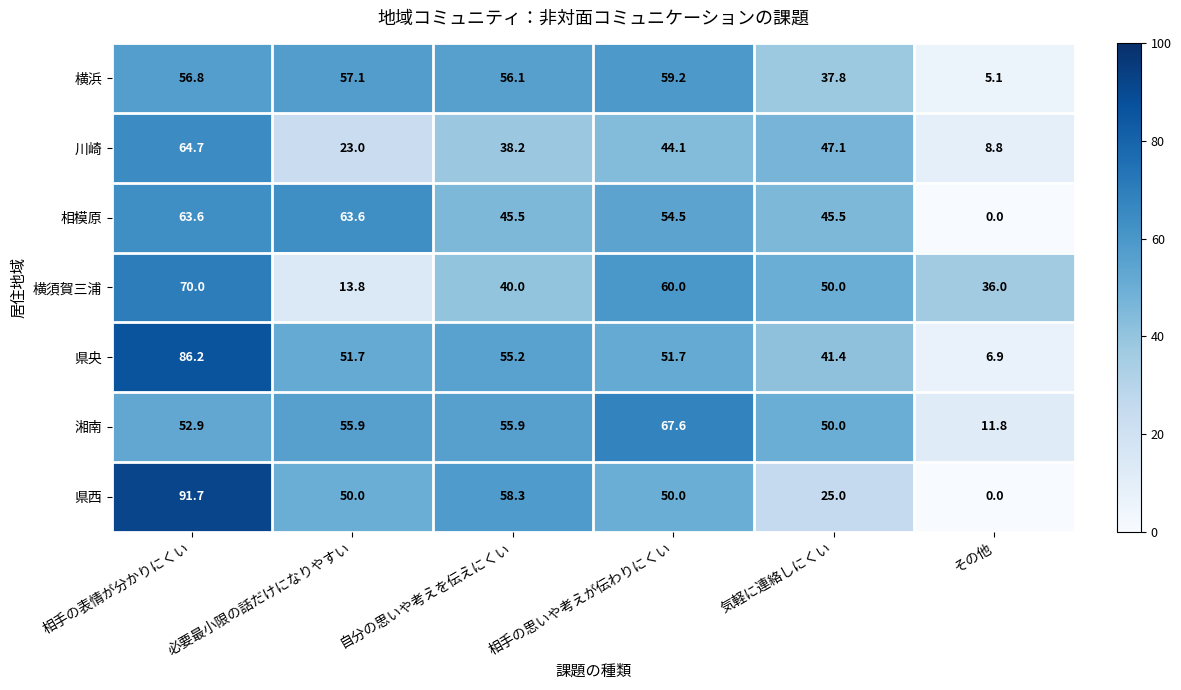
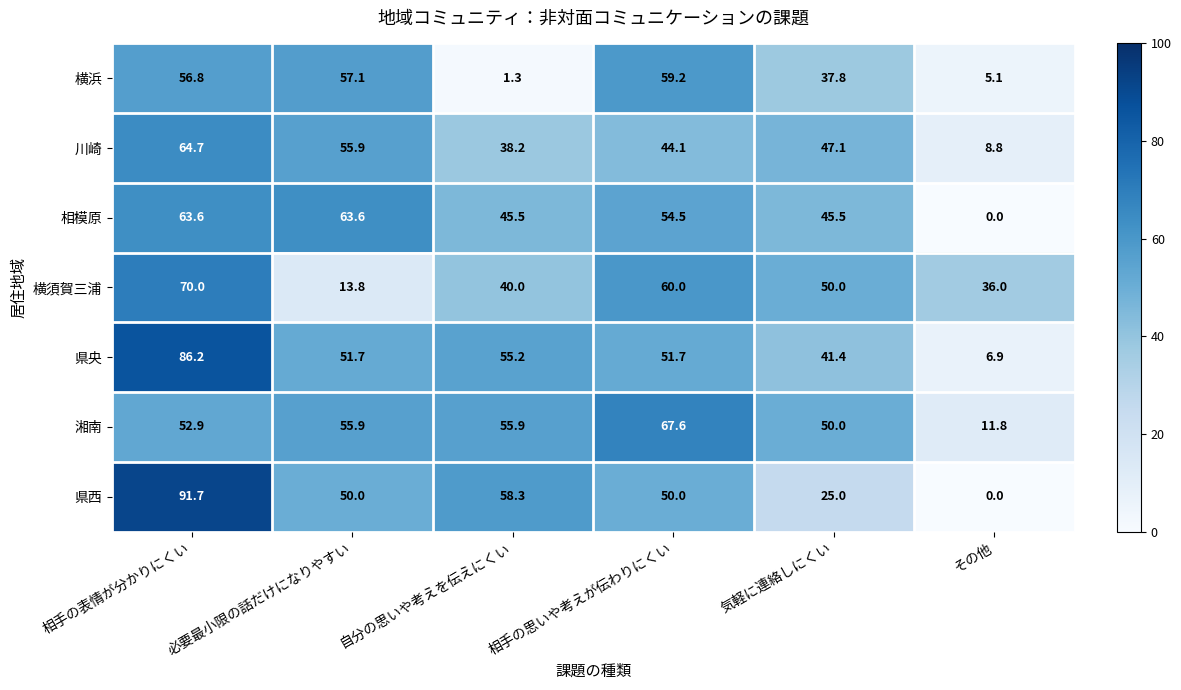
  {
    "横浜": {
      "相手の表情が分かりにくい": 56.8,
      "必要最小限の話だけになりやすい": 57.1,
-     "自分の思いや考えを伝えにくい": 56.1,
+     "自分の思いや考えを伝えにくい": 1.3,
      "相手の思いや考えが伝わりにくい": 59.2,
      "気軽に連絡しにくい": 37.8,
      "その他": 5.1
    },
    "川崎": {
      "相手の表情が分かりにくい": 64.7,
-     "必要最小限の話だけになりやすい": 23.0,
+     "必要最小限の話だけになりやすい": 55.9,
      "自分の思いや考えを伝えにくい": 38.2,
      "相手の思いや考えが伝わりにくい": 44.1,
      "気軽に連絡しにくい": 47.1,
      "その他": 8.8
    },
    "相模原": {
      "相手の表情が分かりにくい": 63.6,
      "必要最小限の話だけになりやすい": 63.6,
      "自分の思いや考えを伝えにくい": 45.5,
      "相手の思いや考えが伝わりにくい": 54.5,
      "気軽に連絡しにくい": 45.5,
      "その他": 0.0
    },
    "横須賀三浦": {
      "相手の表情が分かりにくい": 70.0,
      "必要最小限の話だけになりやすい": 13.8,
      "自分の思いや考えを伝えにくい": 40.0,
      "相手の思いや考えが伝わりにくい": 60.0,
      "気軽に連絡しにくい": 50.0,
      "その他": 36.0
    },
    "県央": {
      "相手の表情が分かりにくい": 86.2,
      "必要最小限の話だけになりやすい": 51.7,
      "自分の思いや考えを伝えにくい": 55.2,
      "相手の思いや考えが伝わりにくい": 51.7,
      "気軽に連絡しにくい": 41.4,
      "その他": 6.9
    },
    "湘南": {
      "相手の表情が分かりにくい": 52.9,
      "必要最小限の話だけになりやすい": 55.9,
      "自分の思いや考えを伝えにくい": 55.9,
      "相手の思いや考えが伝わりにくい": 67.6,
      "気軽に連絡しにくい": 50.0,
      "その他": 11.8
    },
    "県西": {
      "相手の表情が分かりにくい": 91.7,
      "必要最小限の話だけになりやすい": 50.0,
      "自分の思いや考えを伝えにくい": 58.3,
      "相手の思いや考えが伝わりにくい": 50.0,
      "気軽に連絡しにくい": 25.0,
      "その他": 0.0
    }
  }
